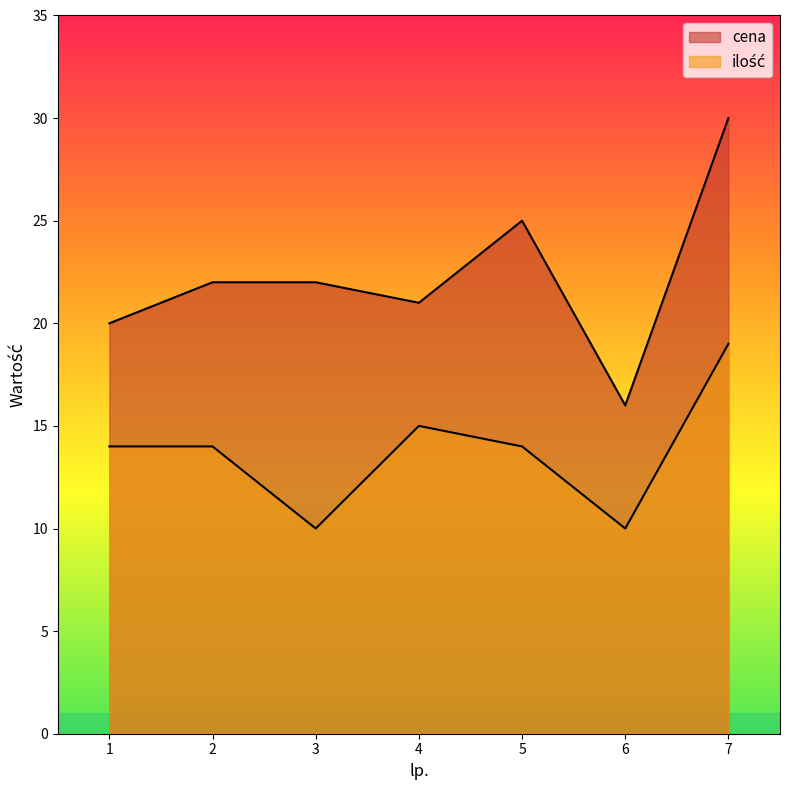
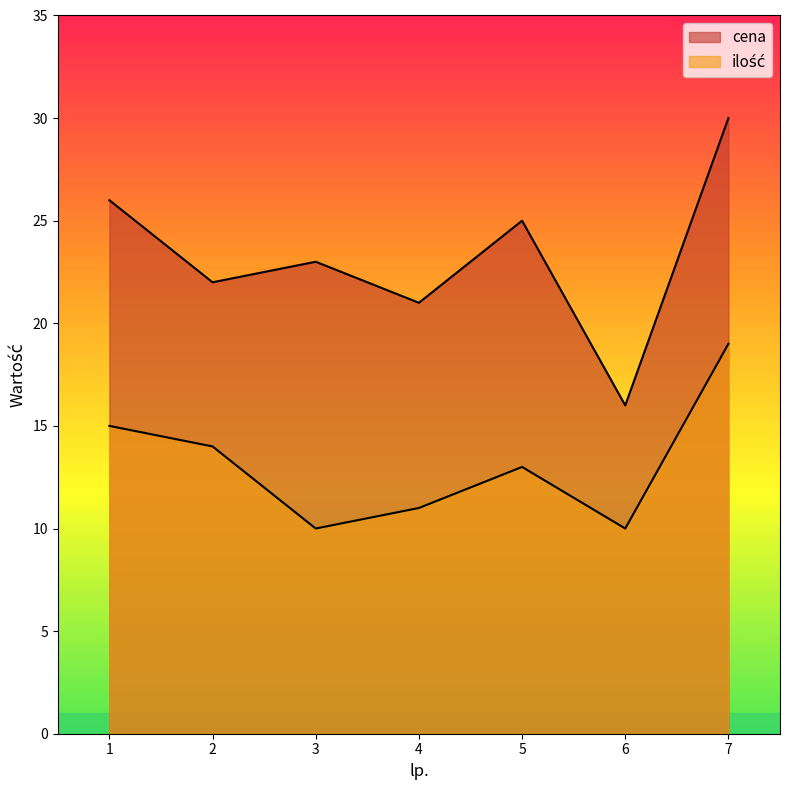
  {
    "cena": {
-     "1": 20,
+     "1": 26,
      "2": 22,
-     "3": 22,
+     "3": 23,
      "4": 21,
      "5": 25,
      "6": 16,
      "7": 30
    },
    "ilość": {
-     "1": 14,
+     "1": 15,
      "2": 14,
      "3": 10,
-     "4": 15,
-     "5": 14,
+     "4": 11,
+     "5": 13,
      "6": 10,
      "7": 19
    }
  }
